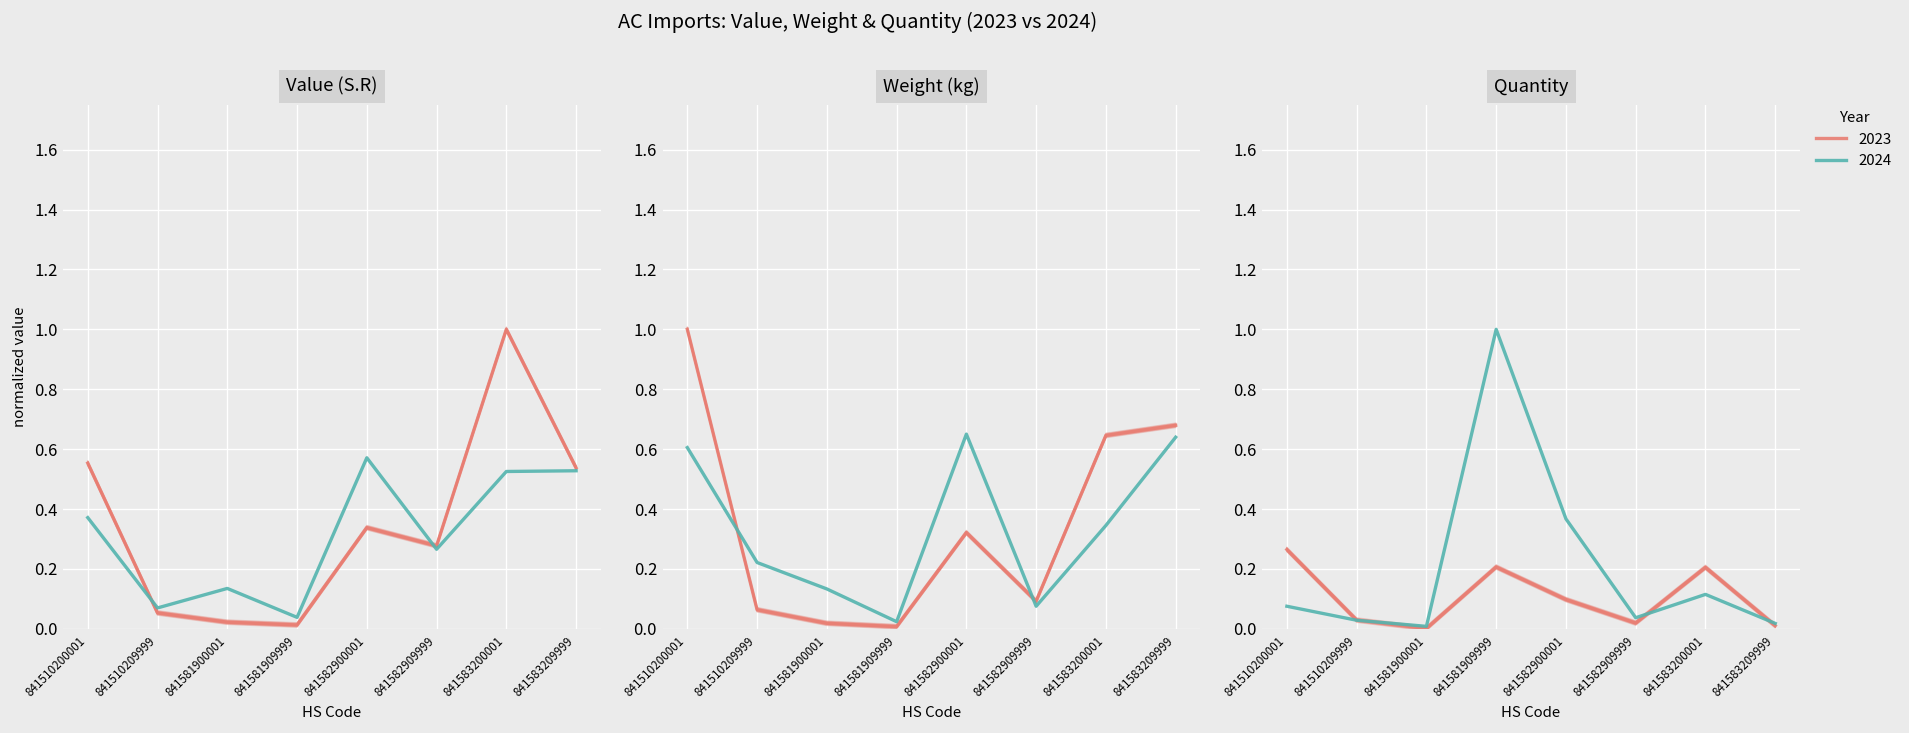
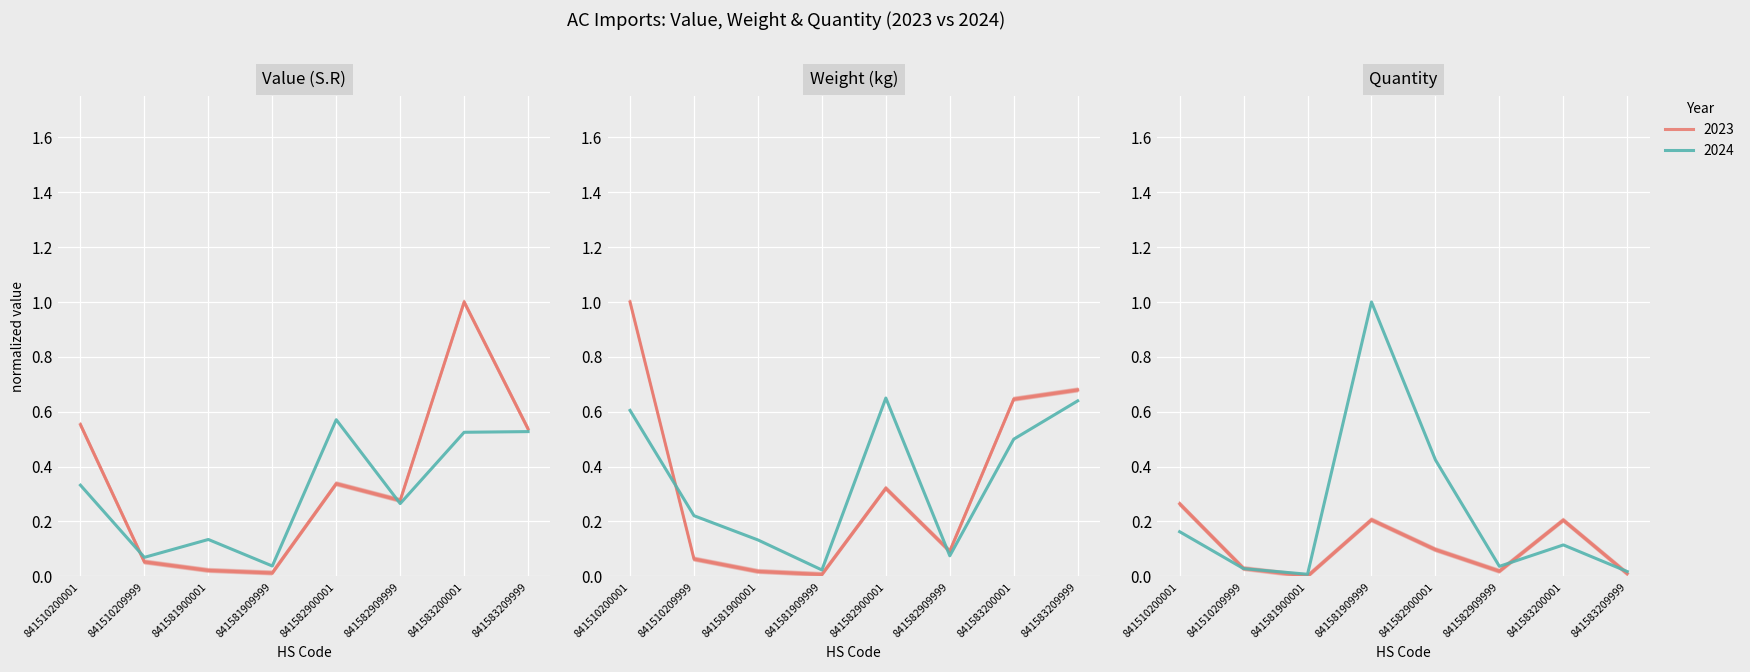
  {
    "Value (S.R)": {
      "2024": {
-       "841510200001": 0.37,
+       "841510200001": 0.33,
        "841581900001": 0.13,
        "841581909999": 0.04,
        "841582900001": 0.57,
        "841583200001": 0.53
      }
    },
    "Weight (kg)": {
      "2024": {
        "841510200001": 0.60,
        "841510209999": 0.22,
        "841581900001": 0.13,
        "841582900001": 0.65,
-       "841583200001": 0.34,
+       "841583200001": 0.50,
        "841583209999": 0.64
      }
    },
    "Quantity": {
      "2024": {
-       "841510200001": 0.07,
+       "841510200001": 0.16,
        "841581909999": 1.00,
-       "841582900001": 0.37,
+       "841582900001": 0.42,
        "841582909999": 0.04,
        "841583200001": 0.11
      }
    }
  }
